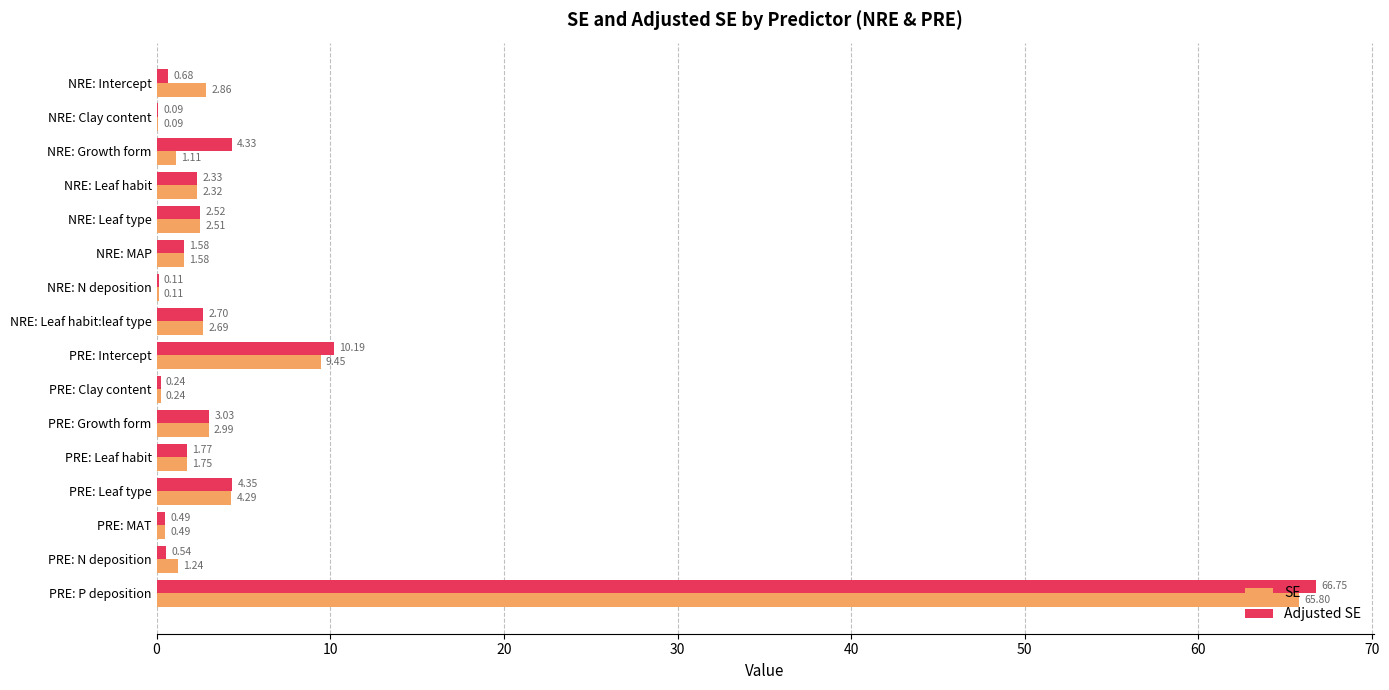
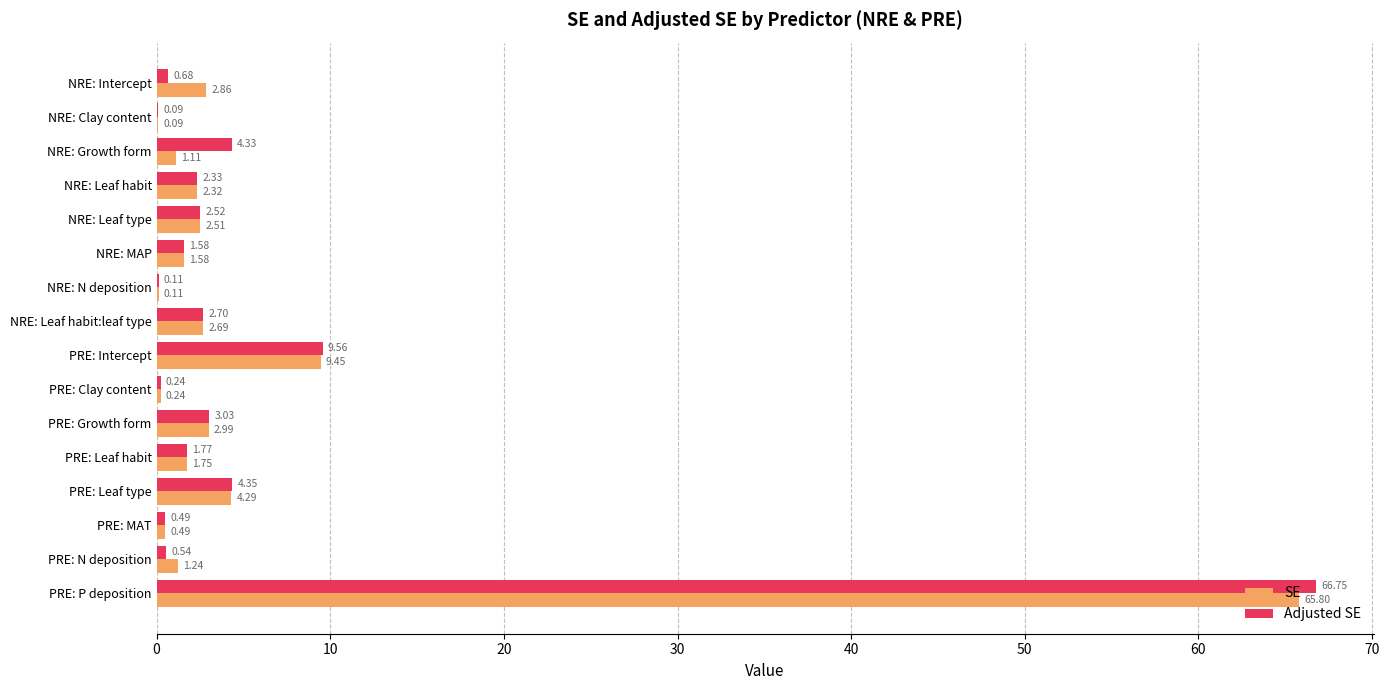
  {
    "SE": {
      "NRE: Intercept": 2.86,
      "NRE: Clay content": 0.09,
      "NRE: Growth form": 1.11,
      "NRE: Leaf habit": 2.32,
      "NRE: Leaf type": 2.51,
      "NRE: MAP": 1.58,
      "NRE: N deposition": 0.11,
      "NRE: Leaf habit:leaf type": 2.69,
      "PRE: Intercept": 9.45,
      "PRE: Clay content": 0.24,
      "PRE: Growth form": 2.99,
      "PRE: Leaf habit": 1.75,
      "PRE: Leaf type": 4.29,
      "PRE: MAT": 0.49,
      "PRE: N deposition": 1.24,
      "PRE: P deposition": 65.80
    },
    "Adjusted SE": {
      "NRE: Intercept": 0.68,
      "NRE: Clay content": 0.09,
      "NRE: Growth form": 4.33,
      "NRE: Leaf habit": 2.33,
      "NRE: Leaf type": 2.52,
      "NRE: MAP": 1.58,
      "NRE: N deposition": 0.11,
      "NRE: Leaf habit:leaf type": 2.70,
-     "PRE: Intercept": 10.19,
+     "PRE: Intercept": 9.56,
      "PRE: Clay content": 0.24,
      "PRE: Growth form": 3.03,
      "PRE: Leaf habit": 1.77,
      "PRE: Leaf type": 4.35,
      "PRE: MAT": 0.49,
      "PRE: N deposition": 0.54,
      "PRE: P deposition": 66.75
    }
  }
